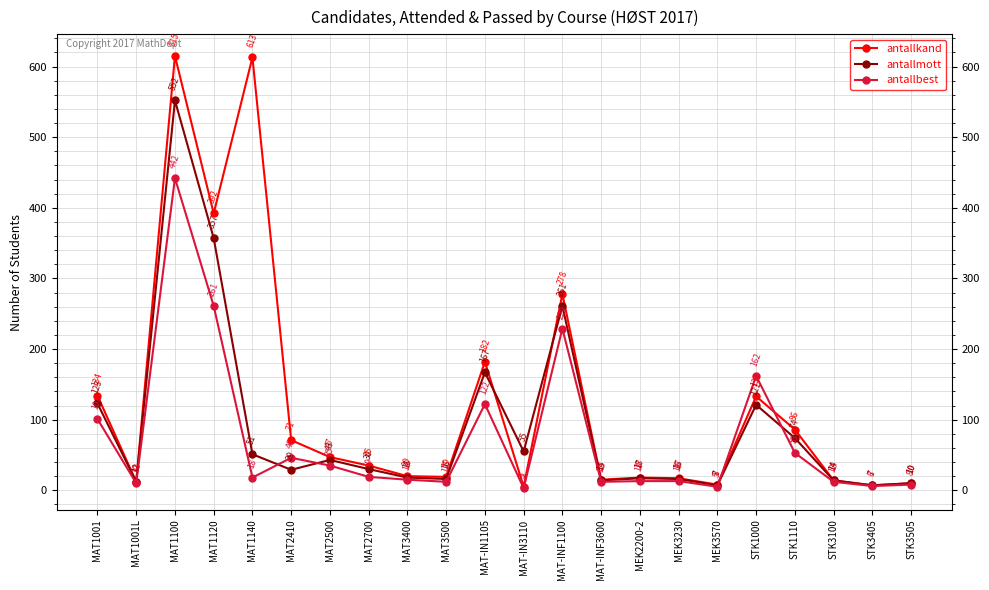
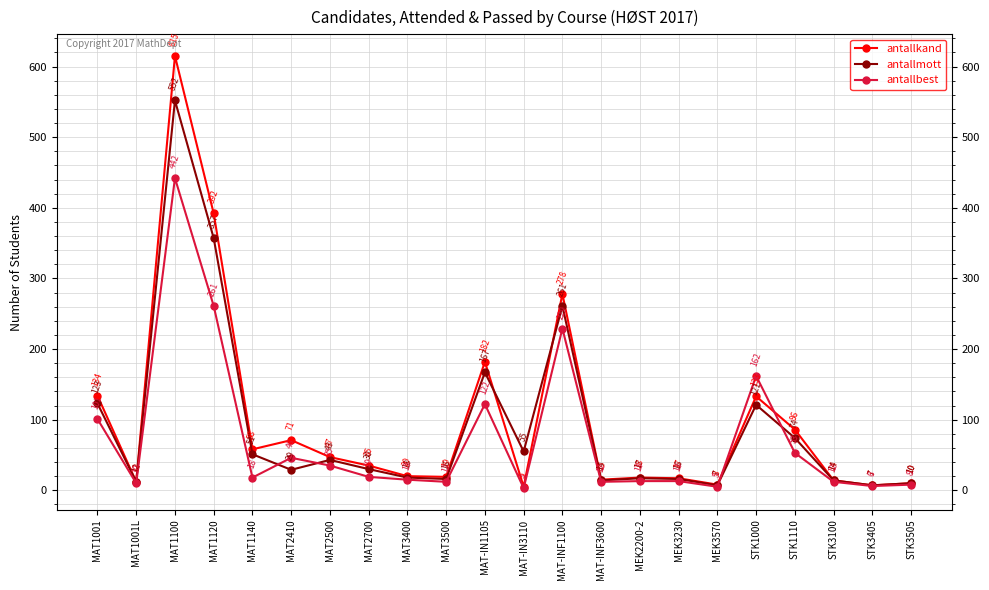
  {
    "antallkand": {
      "MAT1120": 392,
-     "MAT1140": 613,
+     "MAT1140": 58,
      "MAT2410": 71
    },
    "antallmott": {
      "MAT1100": 552,
      "MAT-IN3110": 55
    },
    "antallbest": {
      "MAT1100": 442,
      "MAT1120": 261,
      "MAT1140": 18,
      "MAT-IN1105": 122,
      "STK1000": 162
    }
  }
